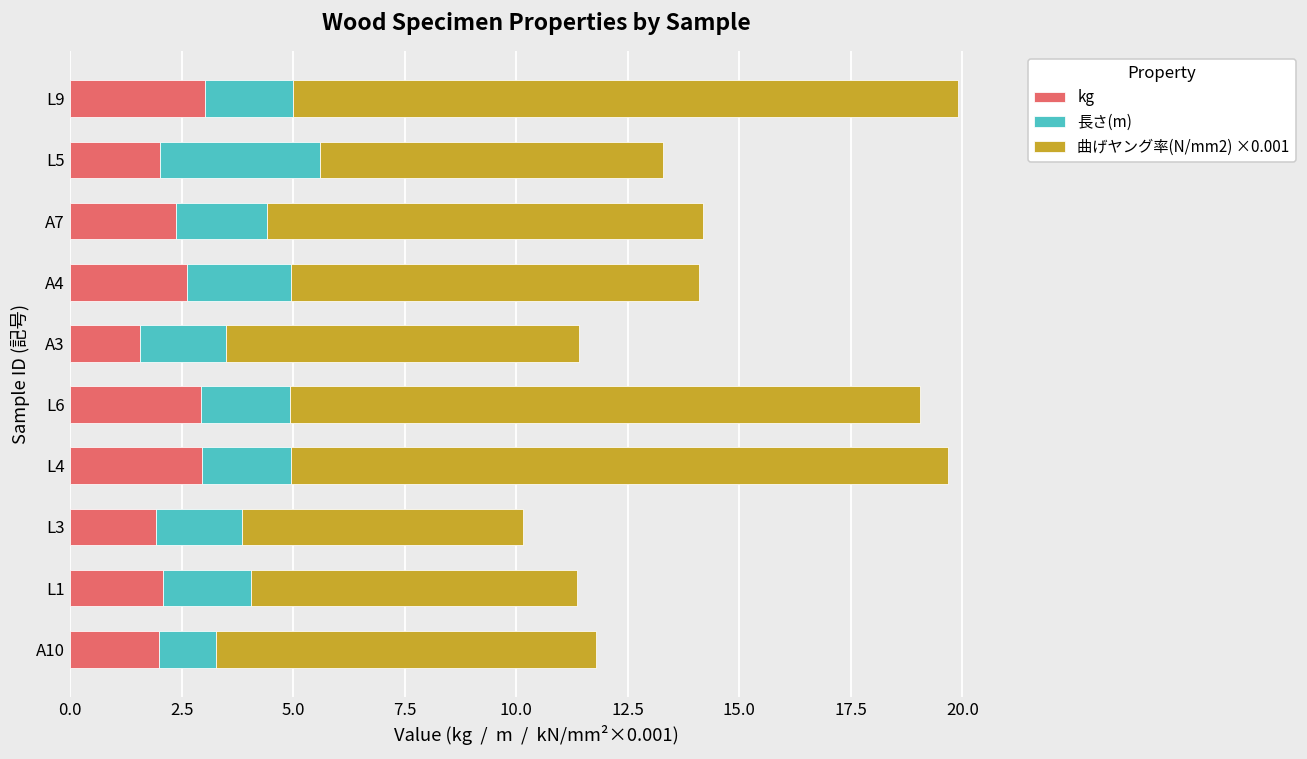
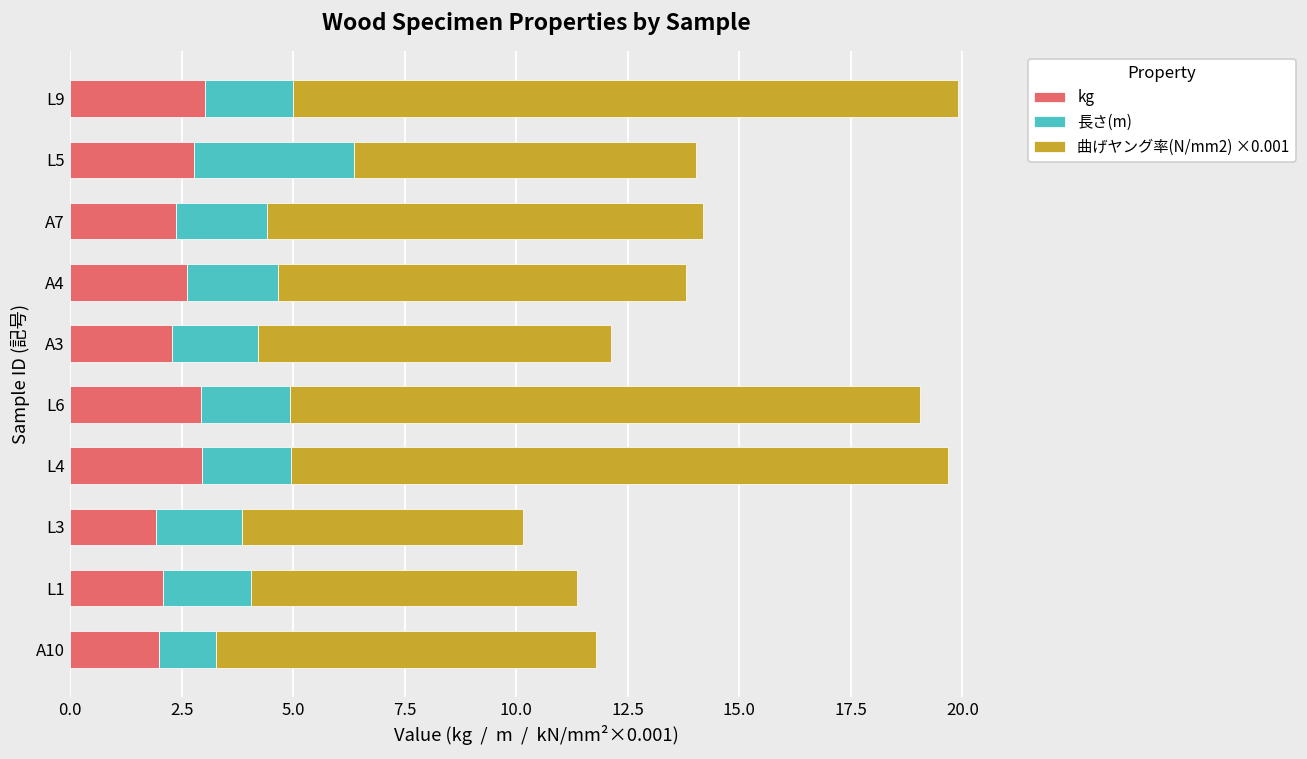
  {
    "kg": {
      "L9": 3.0,
-     "L5": 2.0,
+     "L5": 2.8,
      "A7": 2.4,
      "A4": 2.6,
-     "A3": 1.6,
+     "A3": 2.3,
      "L6": 2.9,
      "L4": 3.0,
      "L3": 1.9,
      "L1": 2.1,
      "A10": 2.0
    },
    "長さ(m)": {
      "L9": 2.0,
      "L5": 3.6,
      "A7": 2.1,
-     "A4": 2.4,
+     "A4": 2.1,
      "A3": 1.9,
      "L6": 2.0,
      "L4": 2.0,
      "L3": 1.9,
      "L1": 2.0,
      "A10": 1.3
    },
    "曲げヤング率(N/mm2) ×0.001": {
      "L9": 14.9,
      "L5": 7.7,
      "A7": 9.8,
      "A4": 9.1,
      "A3": 7.9,
      "L6": 14.1,
      "L4": 14.7,
      "L3": 6.3,
      "L1": 7.3,
      "A10": 8.5
    }
  }
